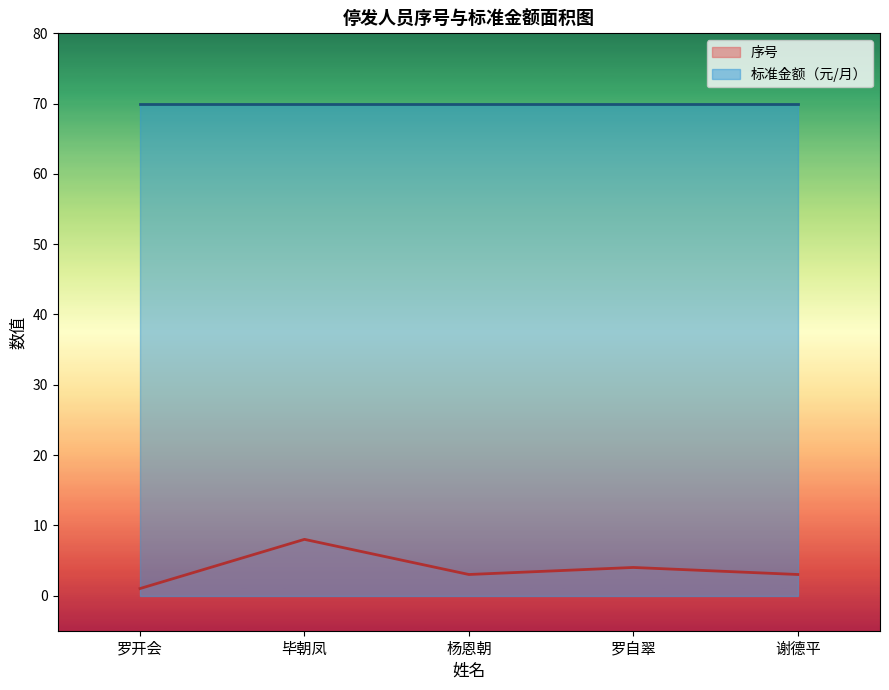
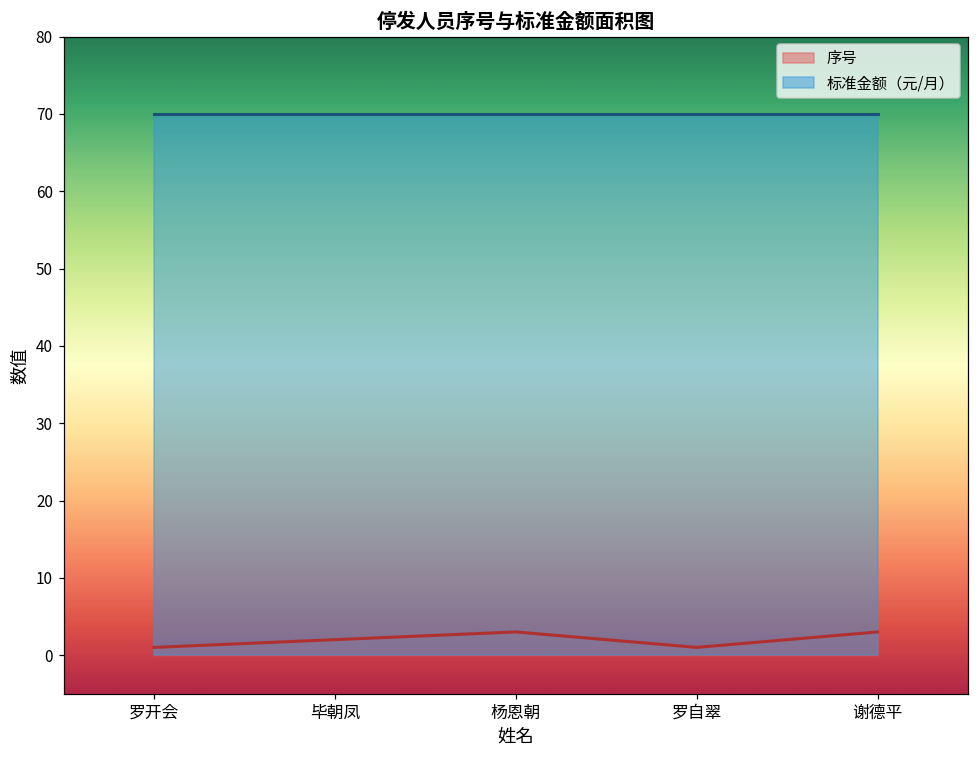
  {
    "序号": {
      "罗开会": 1,
-     "毕朝凤": 8,
+     "毕朝凤": 2,
      "杨恩朝": 3,
-     "罗自翠": 4,
+     "罗自翠": 1,
      "谢德平": 3
    },
    "标准金额（元/月）": {
      "罗开会": 70,
      "毕朝凤": 70,
      "杨恩朝": 70,
      "罗自翠": 70,
      "谢德平": 70
    }
  }
